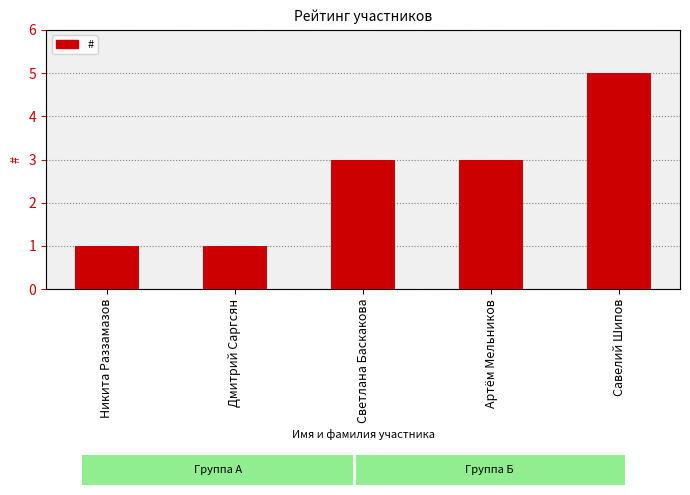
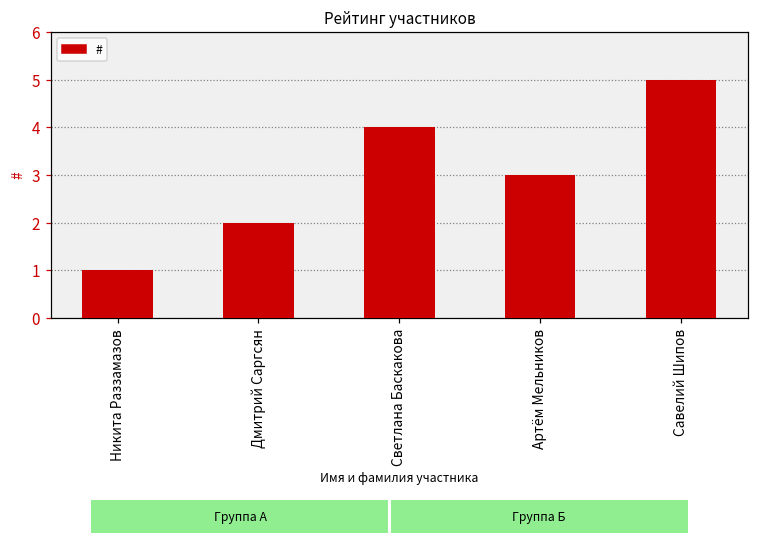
  {
    "Никита Раззамазов": 1,
-   "Дмитрий Саргсян": 1,
-   "Светлана Баскакова": 3,
+   "Дмитрий Саргсян": 2,
+   "Светлана Баскакова": 4,
    "Артём Мельников": 3,
    "Савелий Шипов": 5
  }
